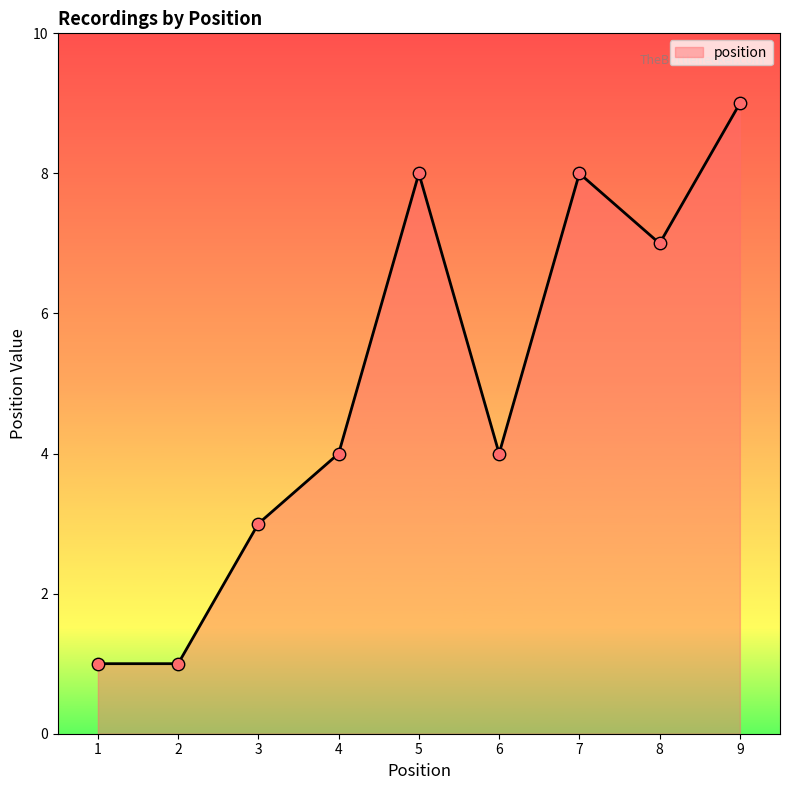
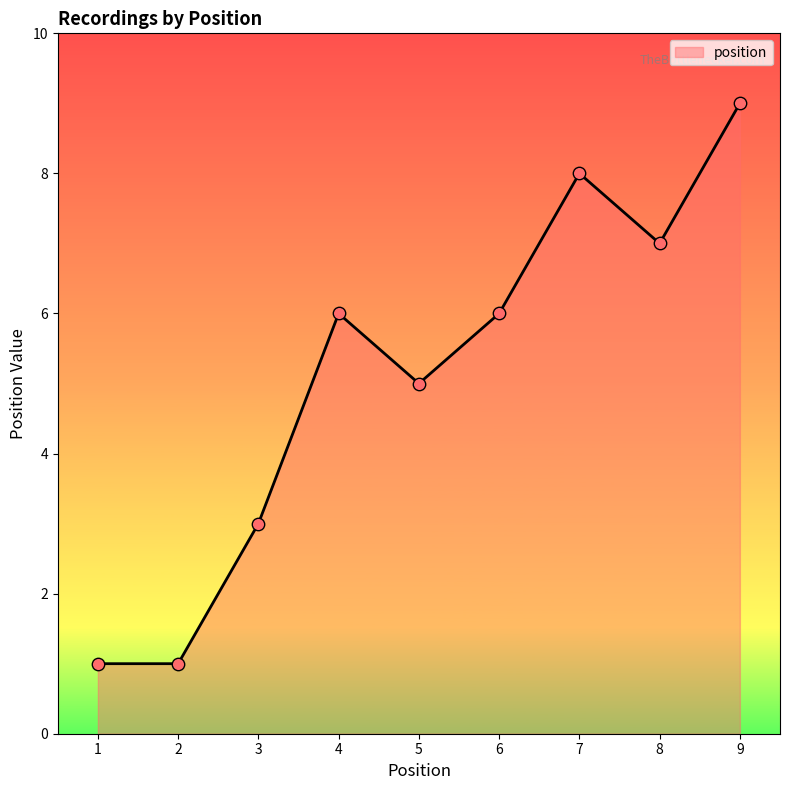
  {
    "1": 1,
    "2": 1,
    "3": 3,
-   "4": 4,
-   "5": 8,
-   "6": 4,
+   "4": 6,
+   "5": 5,
+   "6": 6,
    "7": 8,
    "8": 7,
    "9": 9
  }
